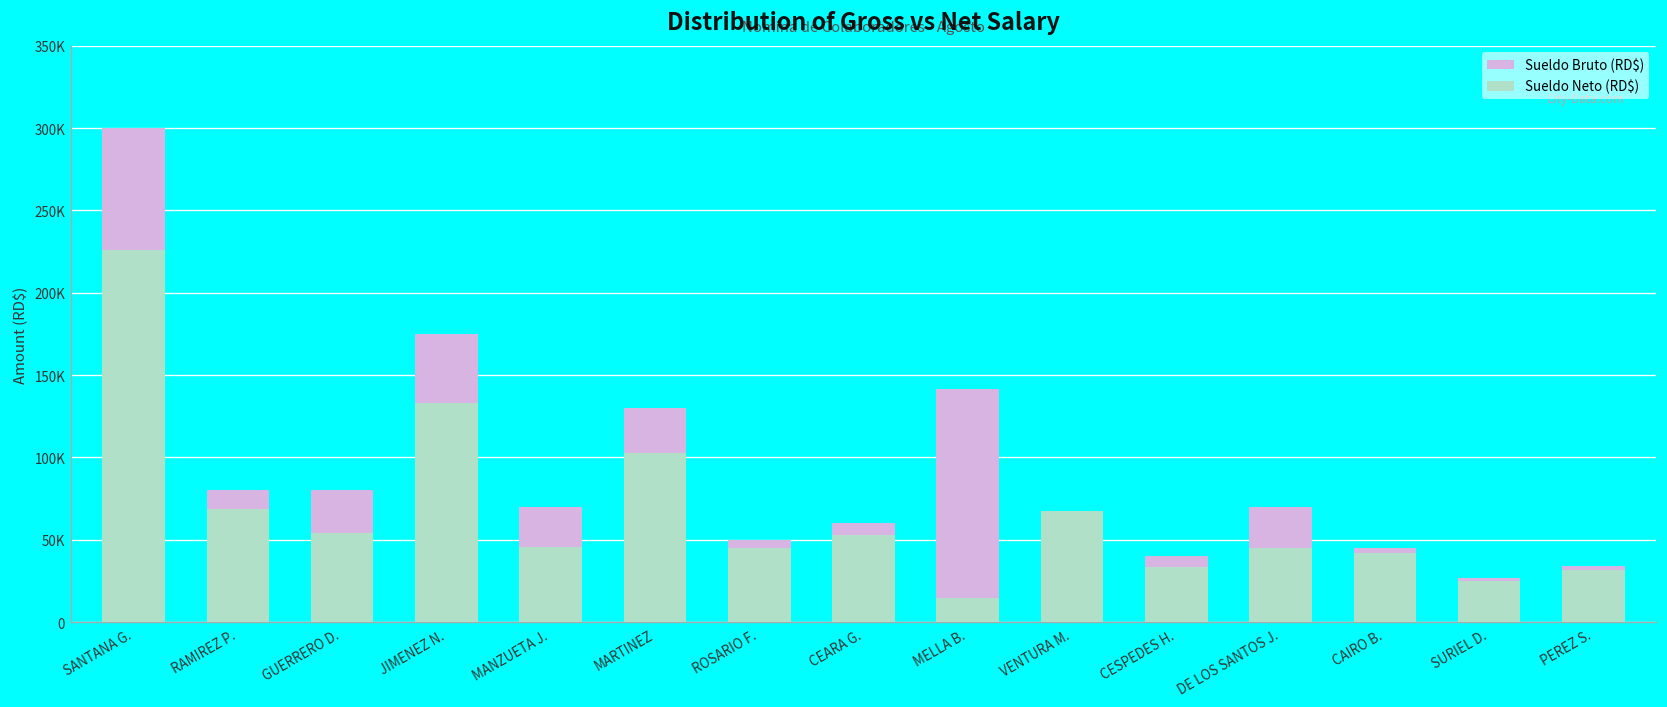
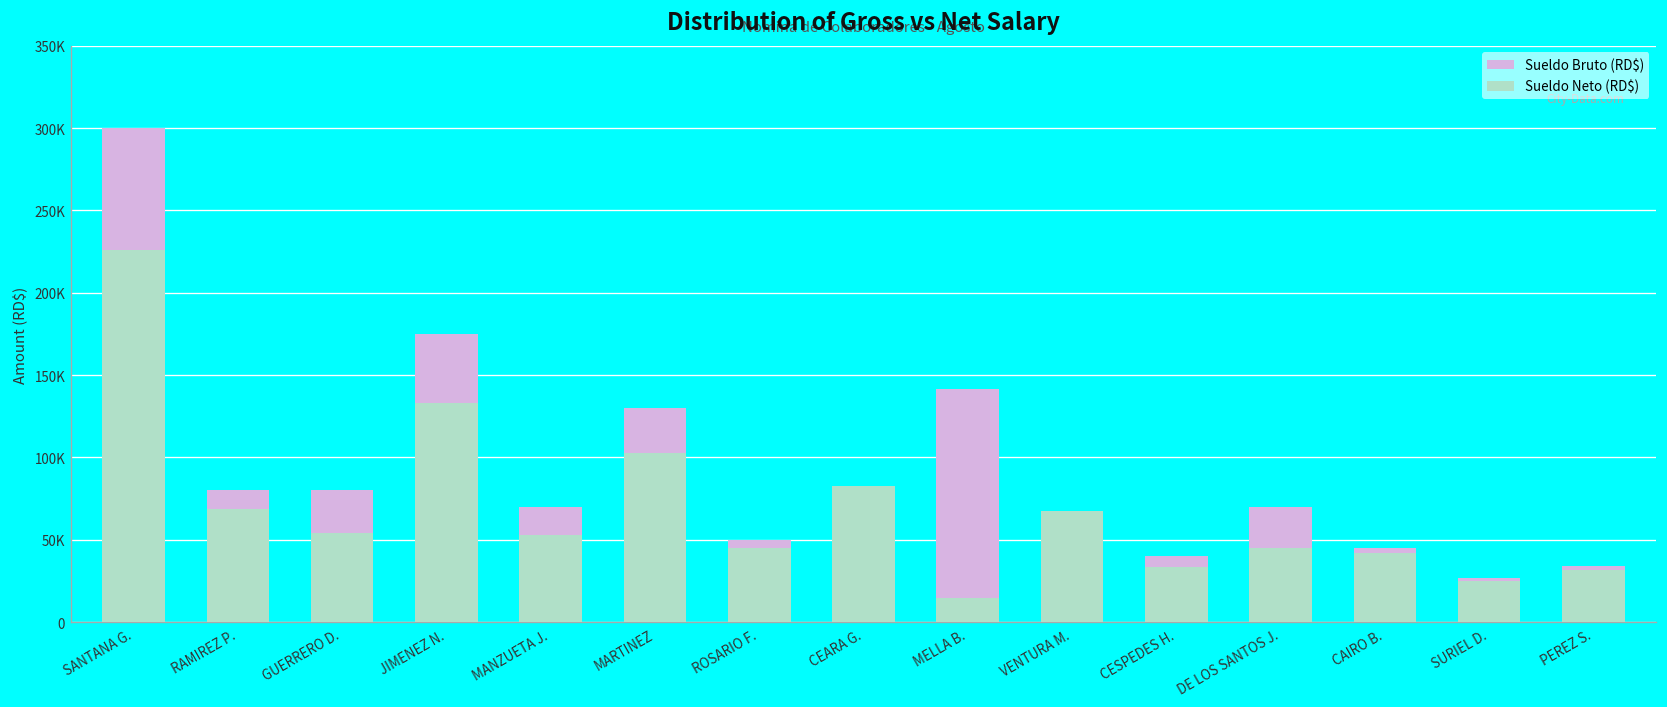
  {
    "Sueldo Bruto (RD$)": {
      "SANTANA G.": 300000,
      "RAMIREZ P.": 80000,
      "GUERRERO D.": 80000,
      "JIMENEZ N.": 175000,
      "MANZUETA J.": 70000,
      "MARTINEZ": 130000,
      "ROSARIO F.": 50000,
      "MELLA B.": 142000,
      "CESPEDES H.": 40000,
      "DE LOS SANTOS J.": 70000,
      "CAIRO B.": 45000,
      "SURIEL D.": 27000,
      "PEREZ S.": 34000
    },
    "Sueldo Neto (RD$)": {
-     "MANZUETA J.": 45000,
-     "CEARA G.": 53000,
+     "MANZUETA J.": 53000,
+     "CEARA G.": 83000,
      "VENTURA M.": 68000
    }
  }
